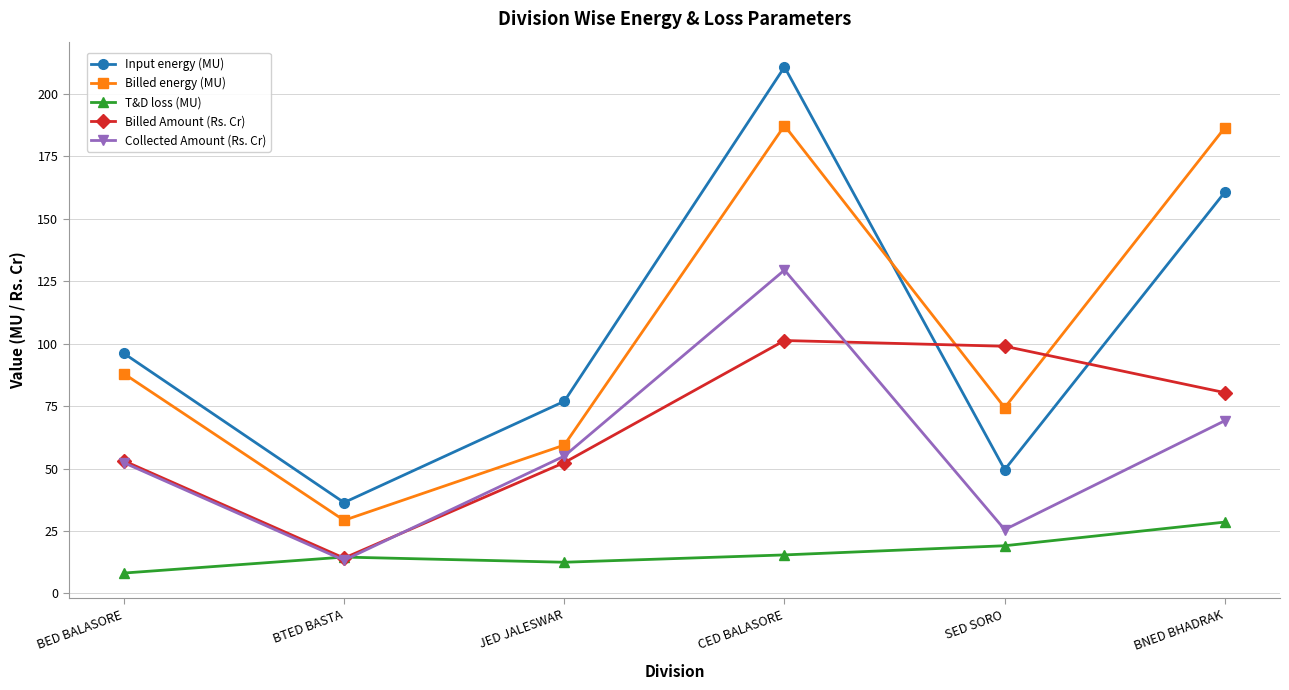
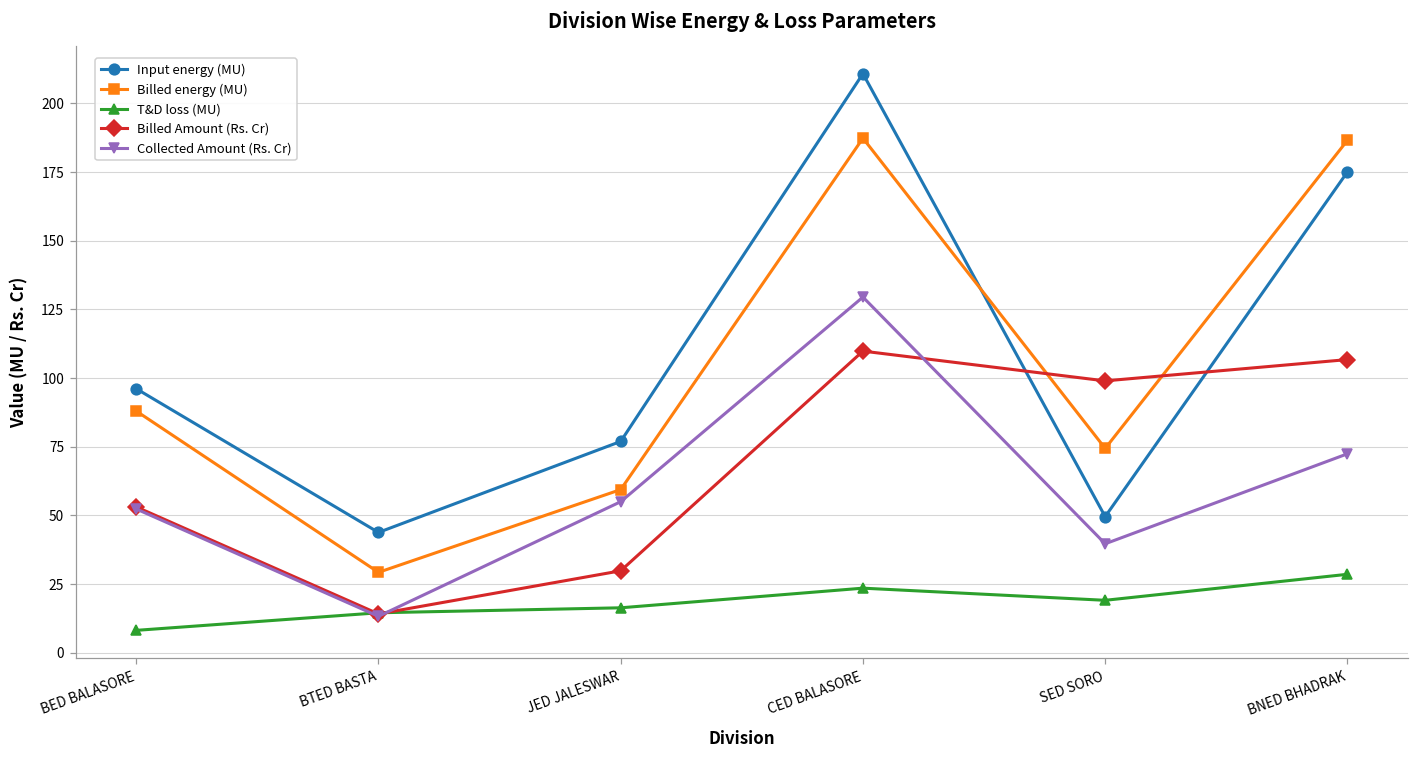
  {
    "Input energy (MU)": {
      "BED BALASORE": 96,
-     "BTED BASTA": 36,
+     "BTED BASTA": 44,
      "JED JALESWAR": 77,
      "CED BALASORE": 211,
      "SED SORO": 50,
-     "BNED BHADRAK": 161
+     "BNED BHADRAK": 175
    },
    "Billed energy (MU)": {
      "BED BALASORE": 88,
      "BTED BASTA": 29,
      "JED JALESWAR": 59,
      "CED BALASORE": 187,
      "SED SORO": 74,
      "BNED BHADRAK": 187
    },
    "T&D loss (MU)": {
      "BED BALASORE": 8,
-     "JED JALESWAR": 12,
-     "CED BALASORE": 15,
+     "JED JALESWAR": 16,
+     "CED BALASORE": 24,
      "SED SORO": 19,
      "BNED BHADRAK": 29
    },
    "Billed Amount (Rs. Cr)": {
-     "JED JALESWAR": 52,
-     "CED BALASORE": 101,
+     "JED JALESWAR": 30,
+     "CED BALASORE": 110,
      "SED SORO": 99,
-     "BNED BHADRAK": 80
+     "BNED BHADRAK": 107
    },
    "Collected Amount (Rs. Cr)": {
      "JED JALESWAR": 55,
      "CED BALASORE": 130,
-     "SED SORO": 26,
-     "BNED BHADRAK": 69
+     "SED SORO": 40,
+     "BNED BHADRAK": 72
    }
  }
